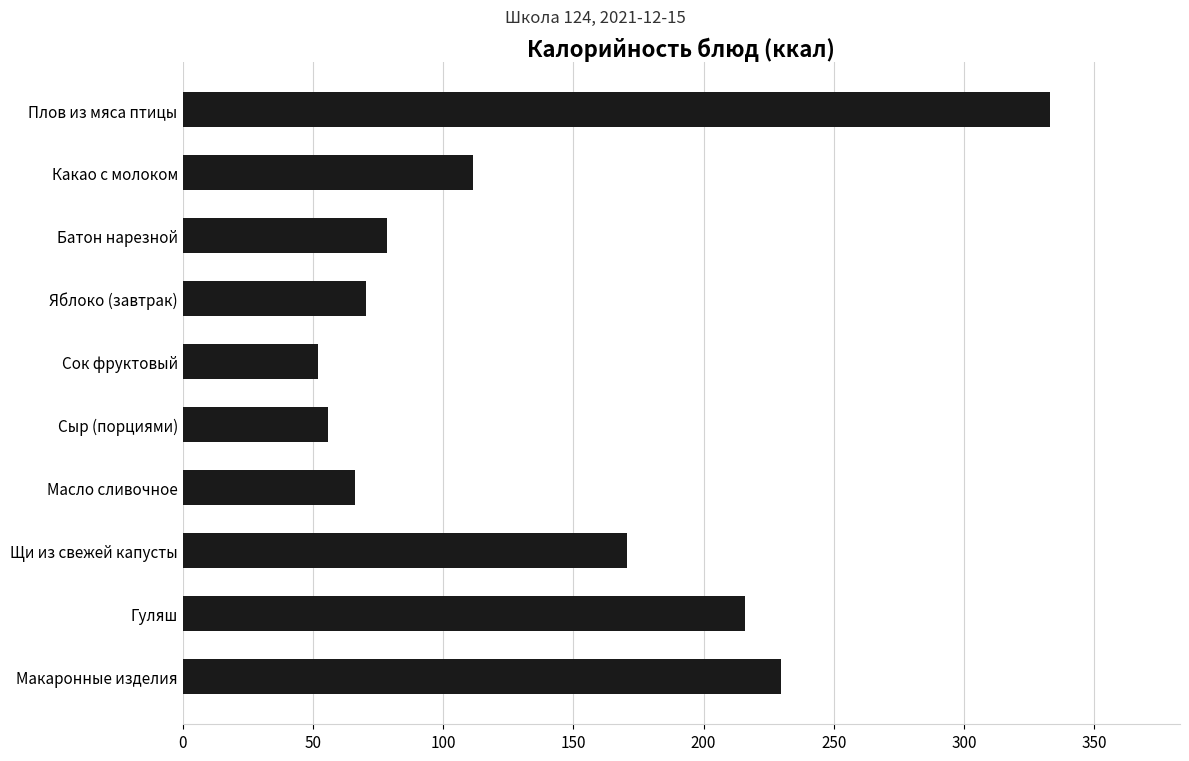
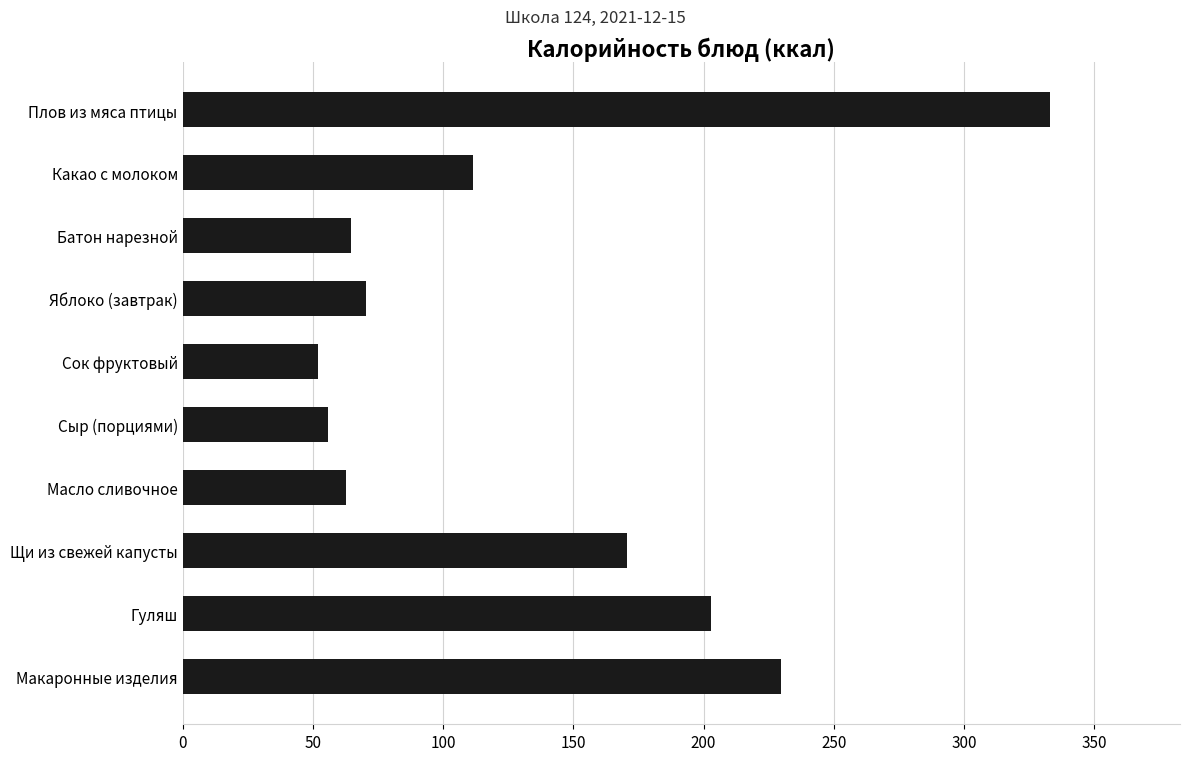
  {
    "Плов из мяса птицы": 333,
    "Какао с молоком": 111,
-   "Батон нарезной": 79,
+   "Батон нарезной": 65,
    "Яблоко (завтрак)": 71,
    "Сок фруктовый": 52,
    "Сыр (порциями)": 56,
-   "Масло сливочное": 66,
+   "Масло сливочное": 63,
    "Щи из свежей капусты": 171,
-   "Гуляш": 216,
+   "Гуляш": 203,
    "Макаронные изделия": 230
  }
